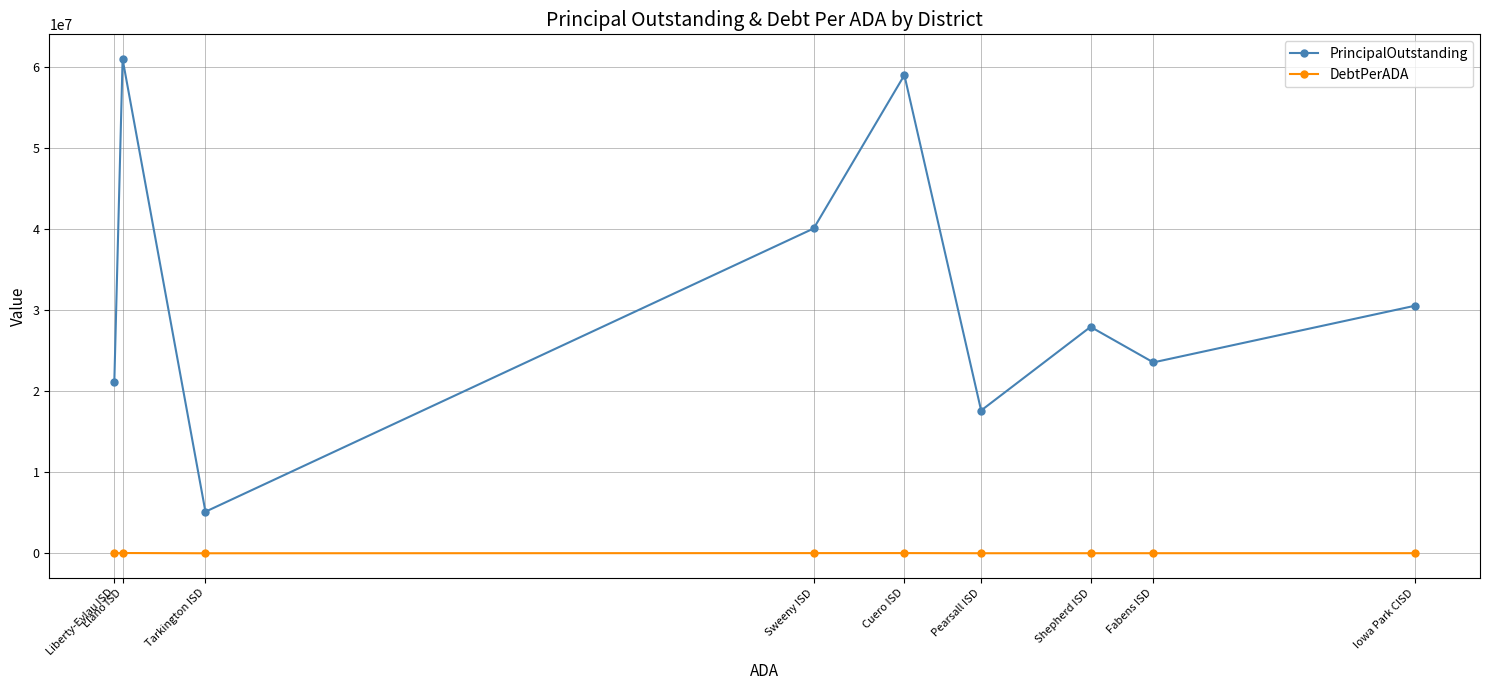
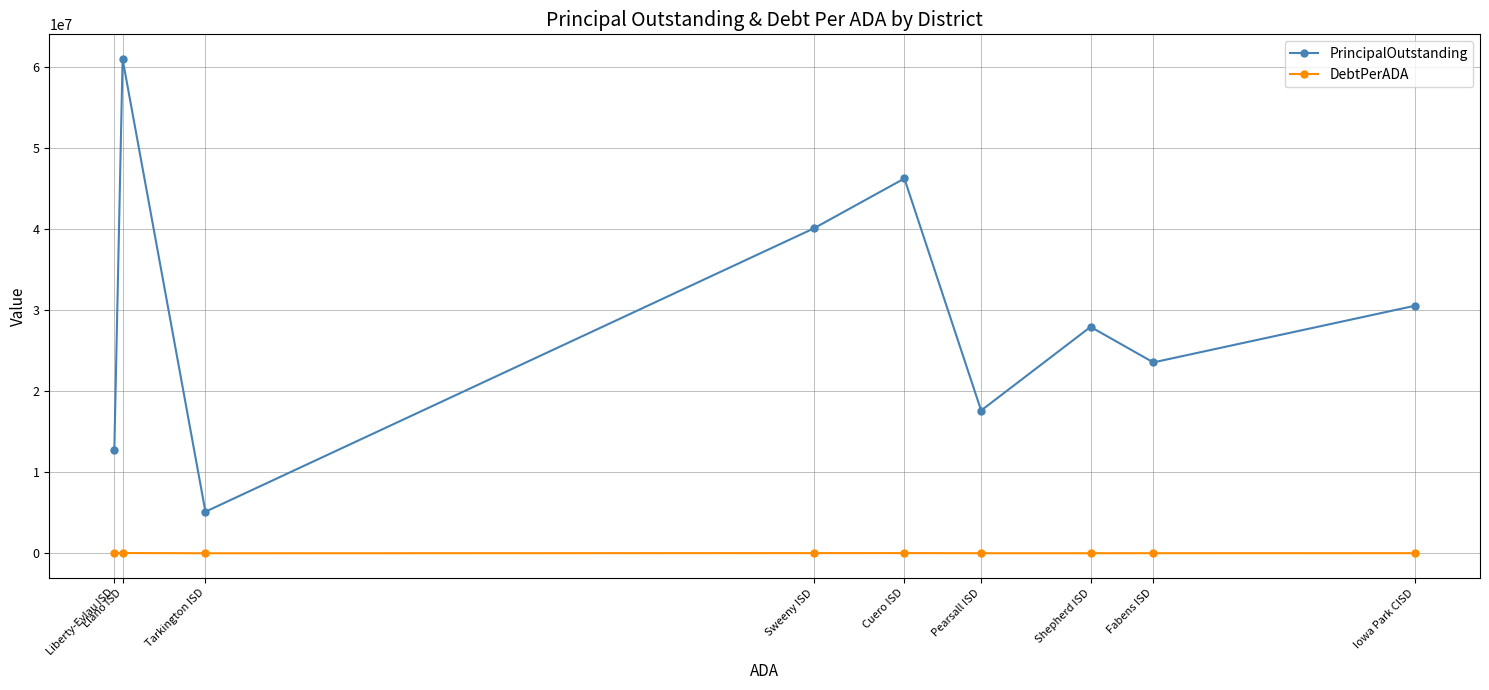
  {
    "PrincipalOutstanding": {
-     "Liberty-Eylau ISD": 21000000,
+     "Liberty-Eylau ISD": 13000000,
      "Llano ISD": 61000000,
      "Tarkington ISD": 5000000,
      "Sweeny ISD": 40000000,
-     "Cuero ISD": 59000000,
+     "Cuero ISD": 46000000,
      "Pearsall ISD": 18000000,
      "Shepherd ISD": 28000000,
      "Fabens ISD": 24000000,
      "Iowa Park CISD": 31000000
    },
    "DebtPerADA": {
      "Liberty-Eylau ISD": 0,
      "Llano ISD": 0,
      "Tarkington ISD": 0,
      "Sweeny ISD": 0,
      "Cuero ISD": 0,
      "Pearsall ISD": 0,
      "Shepherd ISD": 0,
      "Fabens ISD": 0,
      "Iowa Park CISD": 0
    }
  }
